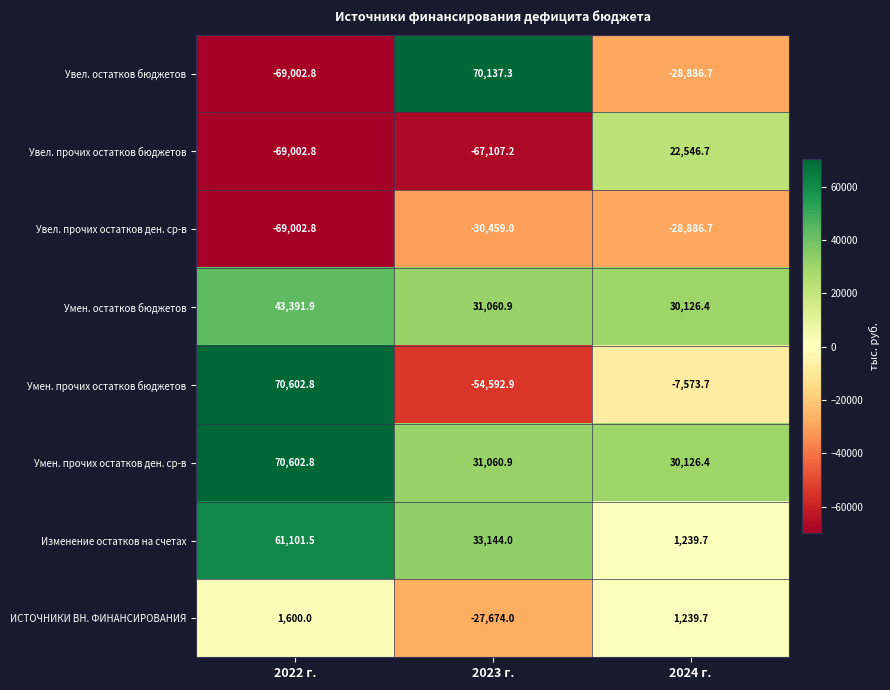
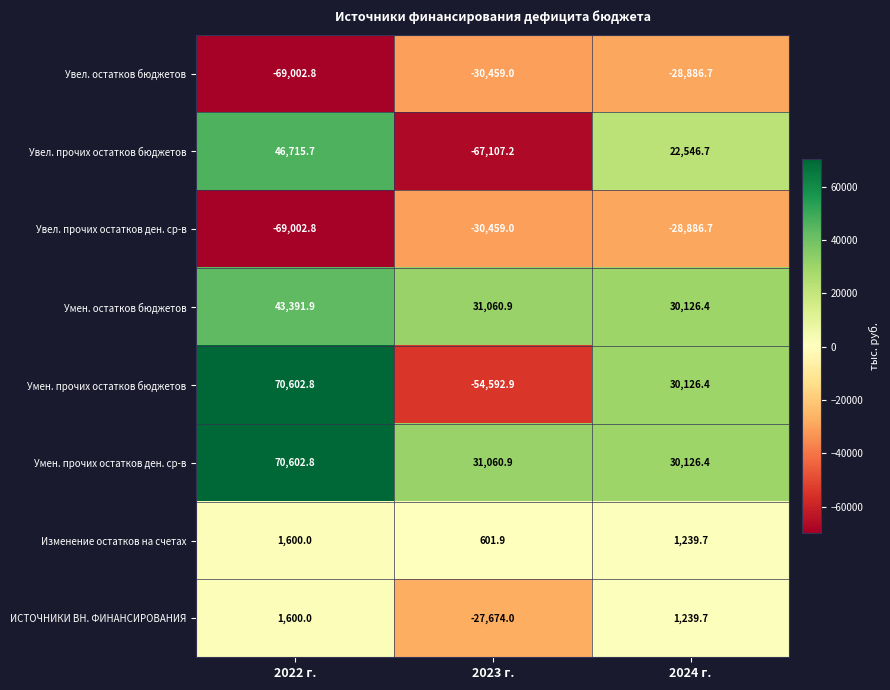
  {
    "Увел. остатков бюджетов": {
      "2022 г.": "-69,002.8",
-     "2023 г.": "70,137.3",
+     "2023 г.": "-30,459.0",
      "2024 г.": "-28,886.7"
    },
    "Увел. прочих остатков бюджетов": {
-     "2022 г.": "-69,002.8",
+     "2022 г.": "46,715.7",
      "2023 г.": "-67,107.2",
      "2024 г.": "22,546.7"
    },
    "Увел. прочих остатков ден. ср-в": {
      "2022 г.": "-69,002.8",
      "2023 г.": "-30,459.0",
      "2024 г.": "-28,886.7"
    },
    "Умен. остатков бюджетов": {
      "2022 г.": "43,391.9",
      "2023 г.": "31,060.9",
      "2024 г.": "30,126.4"
    },
    "Умен. прочих остатков бюджетов": {
      "2022 г.": "70,602.8",
      "2023 г.": "-54,592.9",
-     "2024 г.": "-7,573.7"
+     "2024 г.": "30,126.4"
    },
    "Умен. прочих остатков ден. ср-в": {
      "2022 г.": "70,602.8",
      "2023 г.": "31,060.9",
      "2024 г.": "30,126.4"
    },
    "Изменение остатков на счетах": {
-     "2022 г.": "61,101.5",
-     "2023 г.": "33,144.0",
+     "2022 г.": "1,600.0",
+     "2023 г.": "601.9",
      "2024 г.": "1,239.7"
    },
    "ИСТОЧНИКИ ВН. ФИНАНСИРОВАНИЯ": {
      "2022 г.": "1,600.0",
      "2023 г.": "-27,674.0",
      "2024 г.": "1,239.7"
    }
  }
